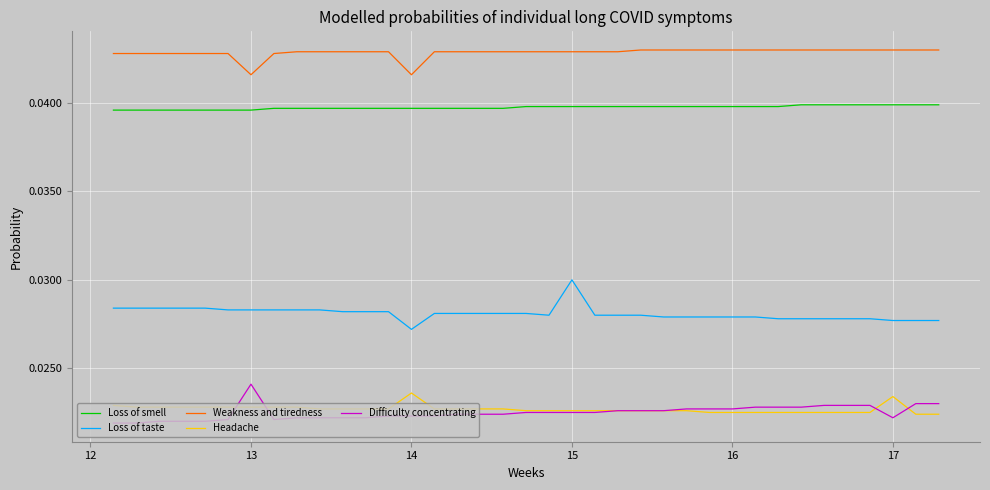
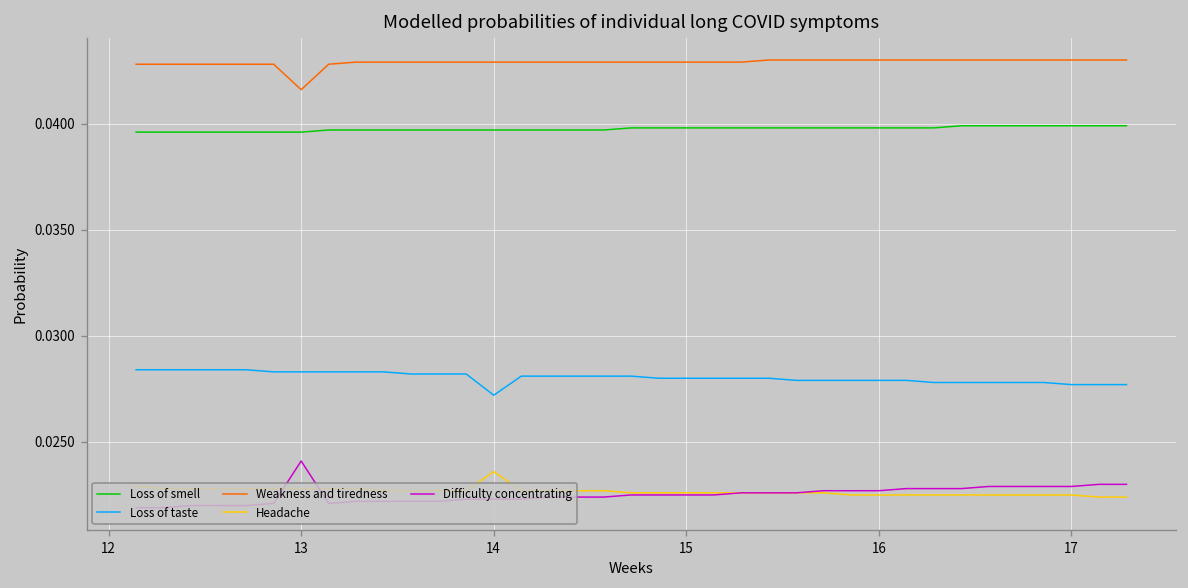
  {
    "Loss of smell": {
      "13": 0.0396,
      "14": 0.0397,
      "15": 0.0398,
      "16": 0.0398,
      "17": 0.0399
    },
    "Loss of taste": {
      "13": 0.0283,
      "14": 0.0272,
-     "15": 0.030,
+     "15": 0.028,
      "16": 0.028,
      "17": 0.0277
    },
    "Weakness and tiredness": {
      "13": 0.0416,
-     "14": 0.0416,
+     "14": 0.0429,
      "15": 0.0429,
      "16": 0.0430,
      "17": 0.0430
    },
    "Headache": {
      "14": 0.0236,
      "16": 0.0225,
-     "17": 0.0234
+     "17": 0.0225
    },
    "Difficulty concentrating": {
      "13": 0.0241,
      "16": 0.0227,
-     "17": 0.0222
+     "17": 0.0229
    }
  }
